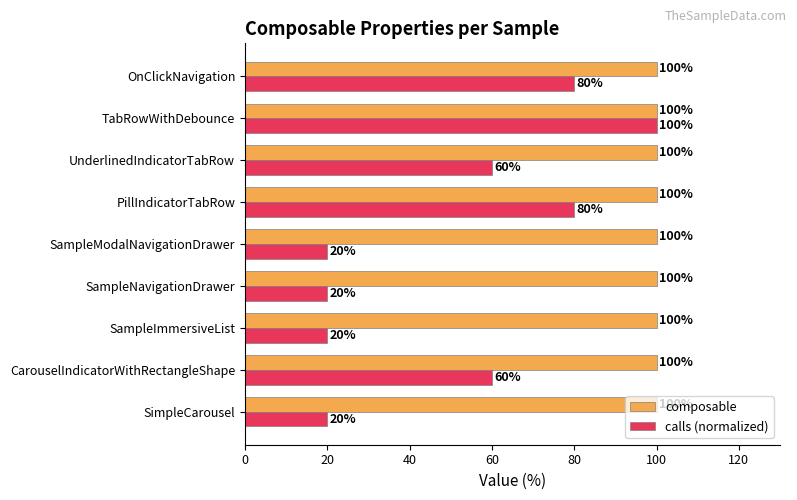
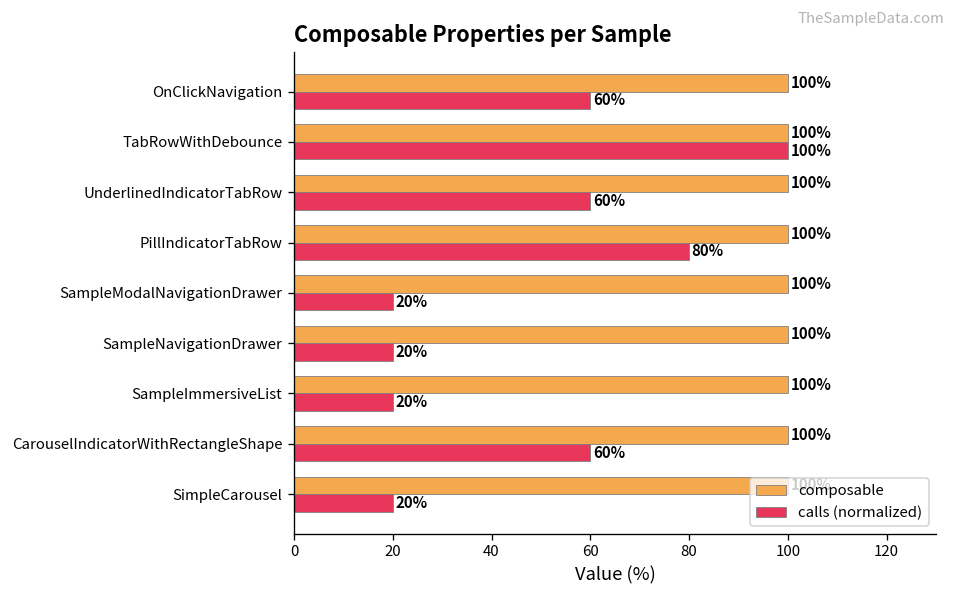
  {
    "composable": {
      "OnClickNavigation": "100%",
      "TabRowWithDebounce": "100%",
      "UnderlinedIndicatorTabRow": "100%",
      "PillIndicatorTabRow": "100%",
      "SampleModalNavigationDrawer": "100%",
      "SampleNavigationDrawer": "100%",
      "SampleImmersiveList": "100%",
      "CarouselIndicatorWithRectangleShape": "100%"
    },
    "calls (normalized)": {
-     "OnClickNavigation": "80%",
+     "OnClickNavigation": "60%",
      "TabRowWithDebounce": "100%",
      "UnderlinedIndicatorTabRow": "60%",
      "PillIndicatorTabRow": "80%",
      "SampleModalNavigationDrawer": "20%",
      "SampleNavigationDrawer": "20%",
      "SampleImmersiveList": "20%",
      "CarouselIndicatorWithRectangleShape": "60%",
      "SimpleCarousel": "20%"
    }
  }
